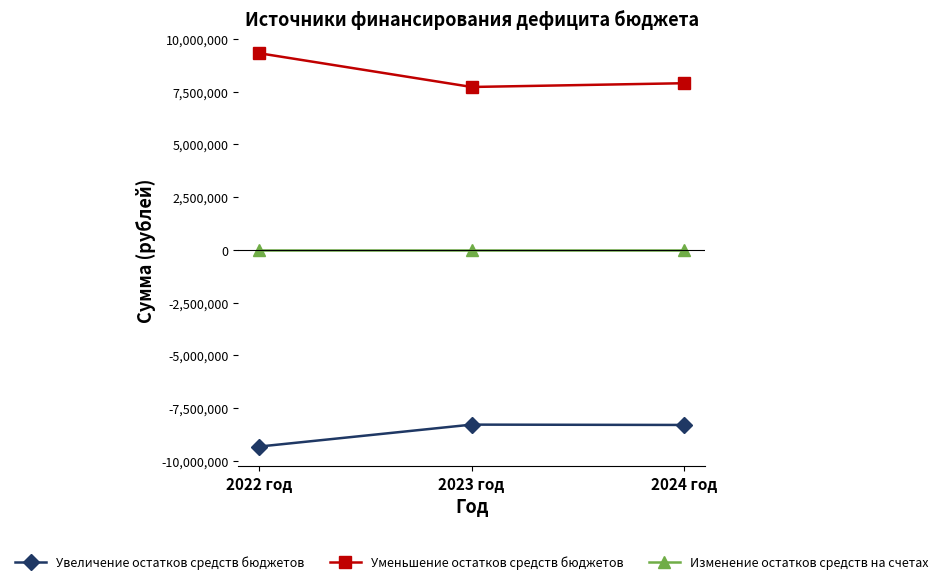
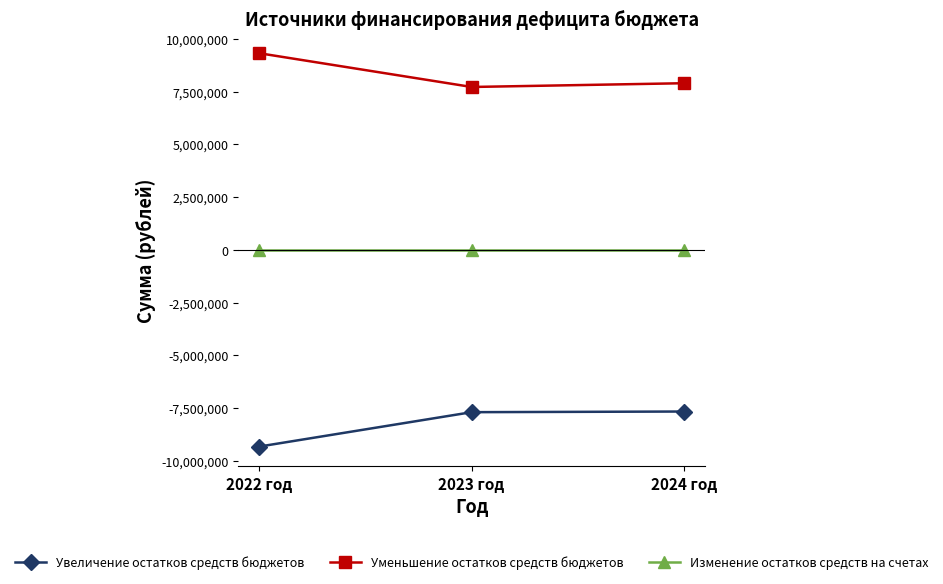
  {
    "Увеличение остатков средств бюджетов": {
      "2022 год": "-9,300,000",
-     "2023 год": "-8,300,000",
-     "2024 год": "-8,300,000"
+     "2023 год": "-7,700,000",
+     "2024 год": "-7,700,000"
    },
    "Уменьшение остатков средств бюджетов": {
      "2022 год": "9,300,000",
      "2023 год": "7,700,000",
      "2024 год": "7,900,000"
    },
    "Изменение остатков средств на счетах": {
      "2022 год": "0",
      "2023 год": "0",
      "2024 год": "0"
    }
  }
